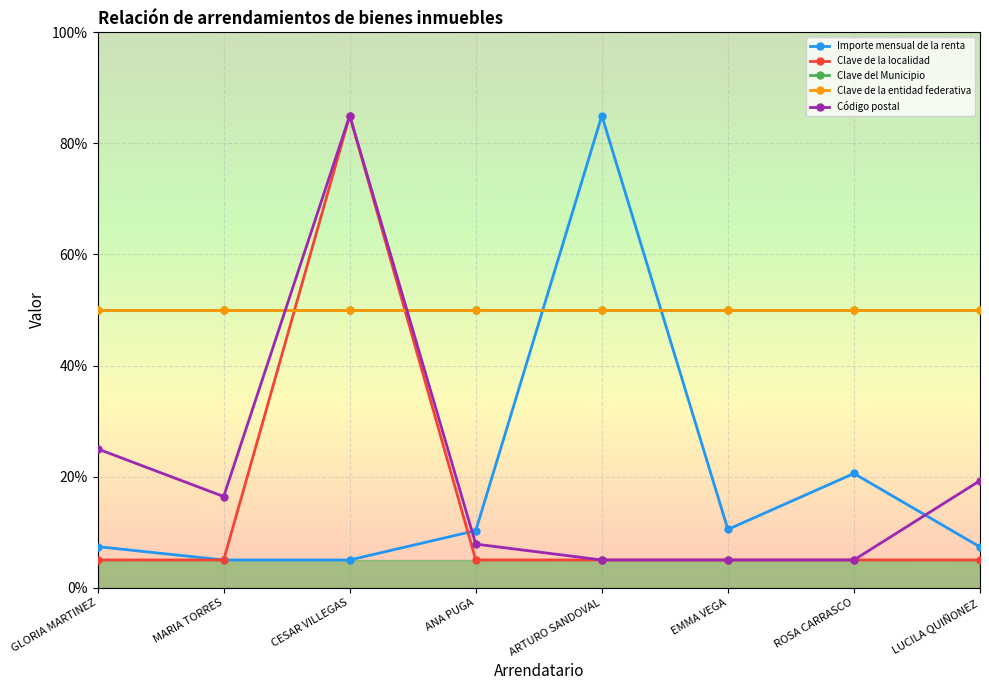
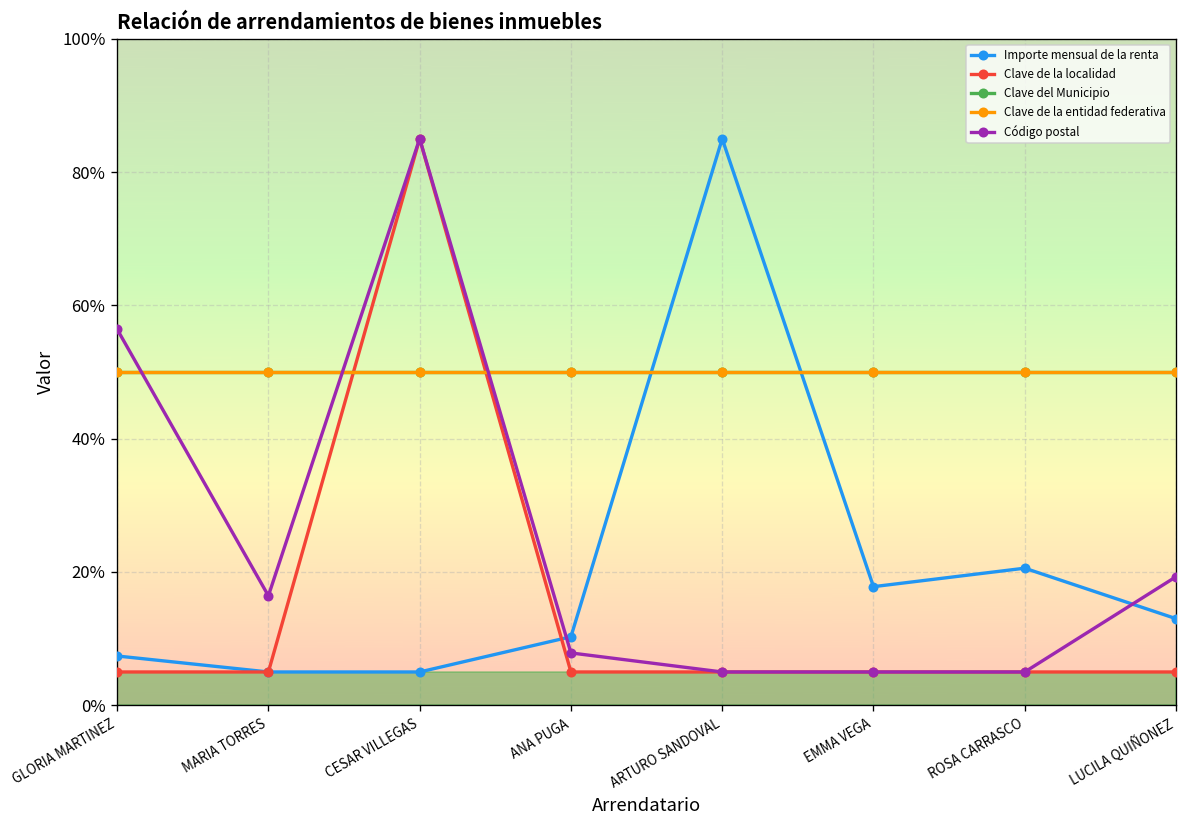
  {
    "Importe mensual de la renta": {
      "GLORIA MARTINEZ": "7%",
      "ANA PUGA": "10%",
      "ARTURO SANDOVAL": "85%",
-     "EMMA VEGA": "11%",
+     "EMMA VEGA": "18%",
      "ROSA CARRASCO": "21%",
-     "LUCILA QUIÑONEZ": "7%"
+     "LUCILA QUIÑONEZ": "13%"
    },
    "Clave de la entidad federativa": {
      "GLORIA MARTINEZ": "50%",
      "MARIA TORRES": "50%",
      "CESAR VILLEGAS": "50%",
      "ANA PUGA": "50%",
      "ARTURO SANDOVAL": "50%",
      "EMMA VEGA": "50%",
      "ROSA CARRASCO": "50%",
      "LUCILA QUIÑONEZ": "50%"
    },
    "Código postal": {
-     "GLORIA MARTINEZ": "25%",
+     "GLORIA MARTINEZ": "56%",
      "MARIA TORRES": "16%",
      "ANA PUGA": "8%",
      "LUCILA QUIÑONEZ": "19%"
    }
  }
